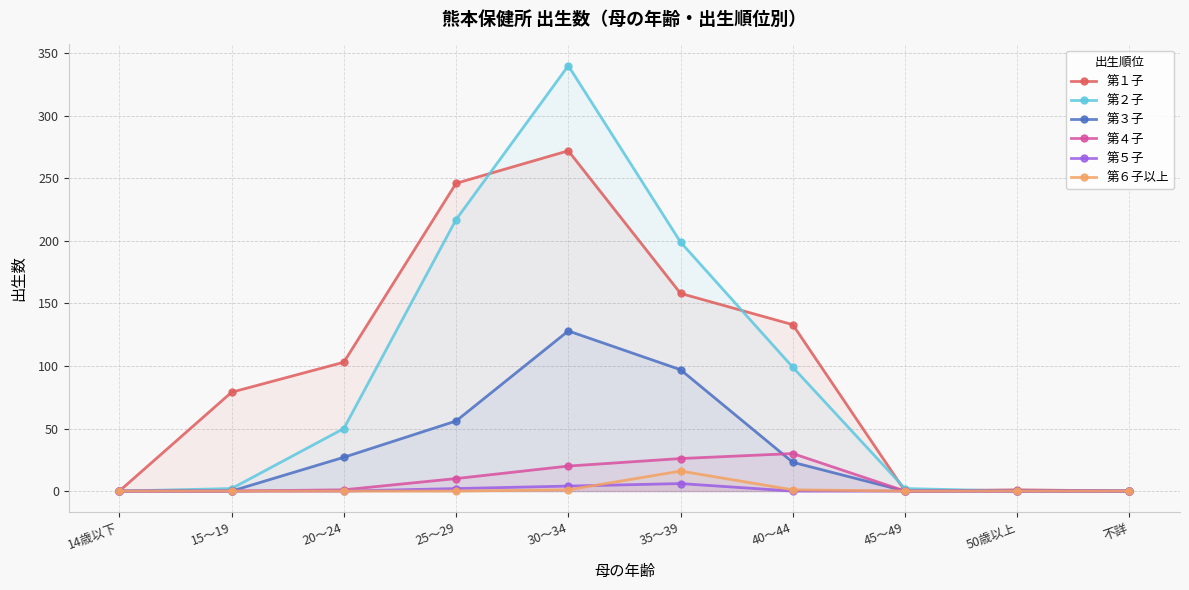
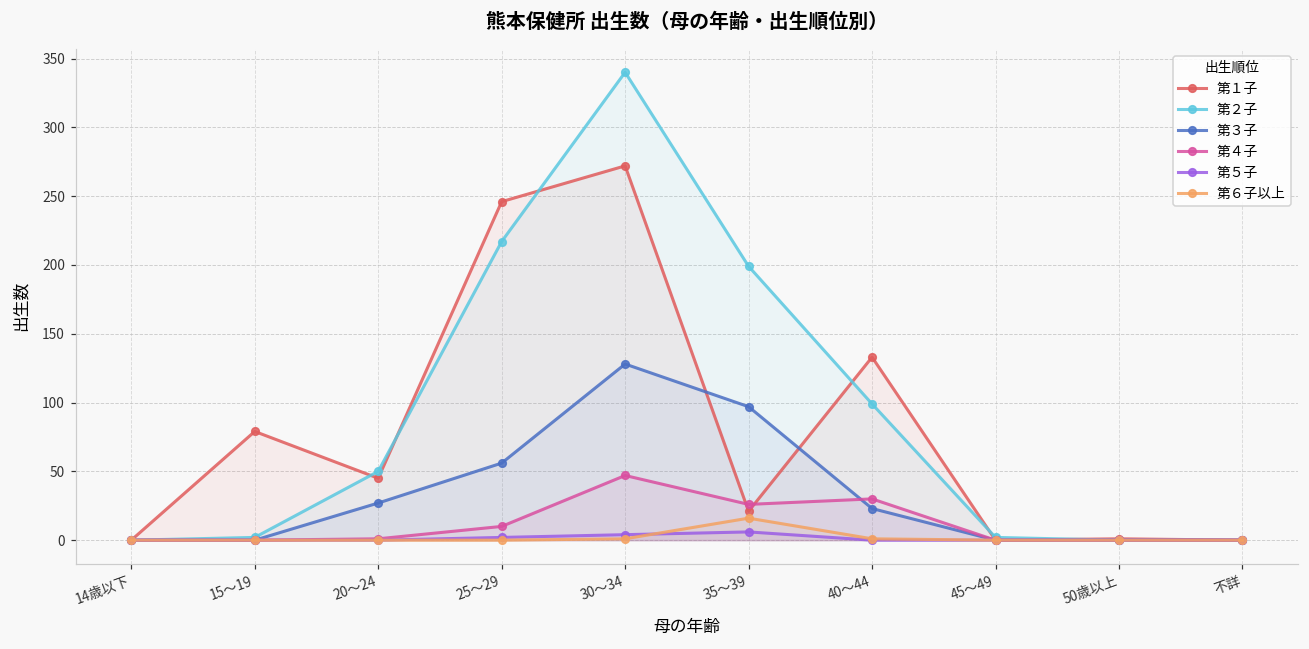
  {
    "第１子": {
      "15～19": 79,
-     "20～24": 103,
+     "20～24": 45,
      "25～29": 246,
      "30～34": 272,
-     "35～39": 158,
+     "35～39": 21,
      "40～44": 133
    },
    "第２子": {
      "20～24": 50,
      "25～29": 217,
      "30～34": 340,
      "35～39": 199,
      "40～44": 99
    },
    "第３子": {
      "20～24": 27,
      "25～29": 56,
      "30～34": 128,
      "35～39": 97,
      "40～44": 23
    },
    "第４子": {
      "25～29": 10,
-     "30～34": 20,
+     "30～34": 47,
      "35～39": 26,
      "40～44": 30
    },
    "第５子": {
      "30～34": 4,
      "35～39": 6
    },
    "第６子以上": {
      "30～34": 1,
      "35～39": 16
    }
  }
